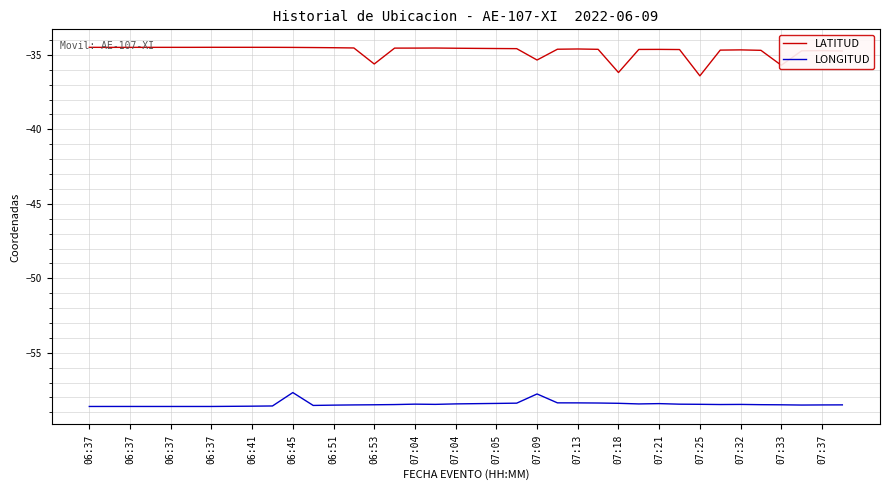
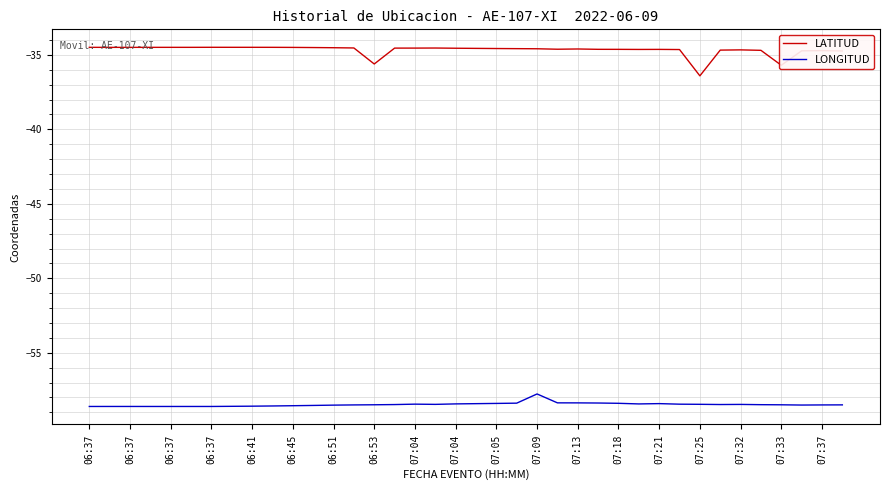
  {
    "LATITUD": {
      "06:41": -34.5,
      "06:45": -34.5,
      "06:53": -35.6,
      "07:05": -34.6,
-     "07:09": -35.3,
-     "07:18": -36.2,
+     "07:09": -34.6,
+     "07:18": -34.6,
      "07:25": -36.4
    },
    "LONGITUD": {
      "06:41": -58.6,
-     "06:45": -57.7,
+     "06:45": -58.6,
      "06:53": -58.5,
      "07:05": -58.4,
      "07:09": -57.8,
      "07:18": -58.4,
      "07:25": -58.5,
      "07:33": -58.5
    }
  }
